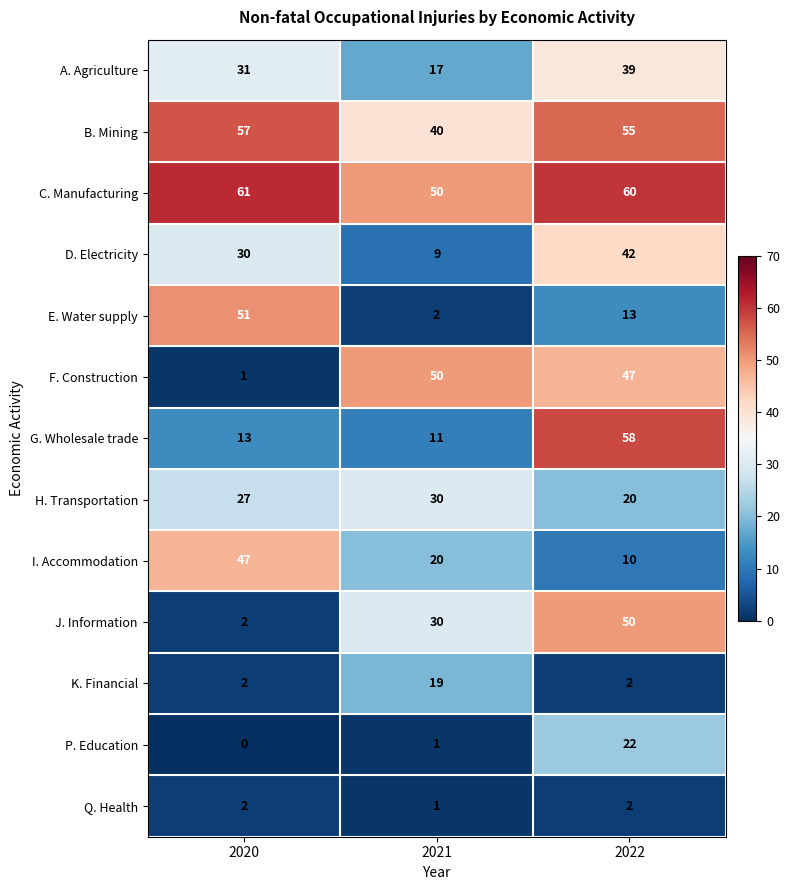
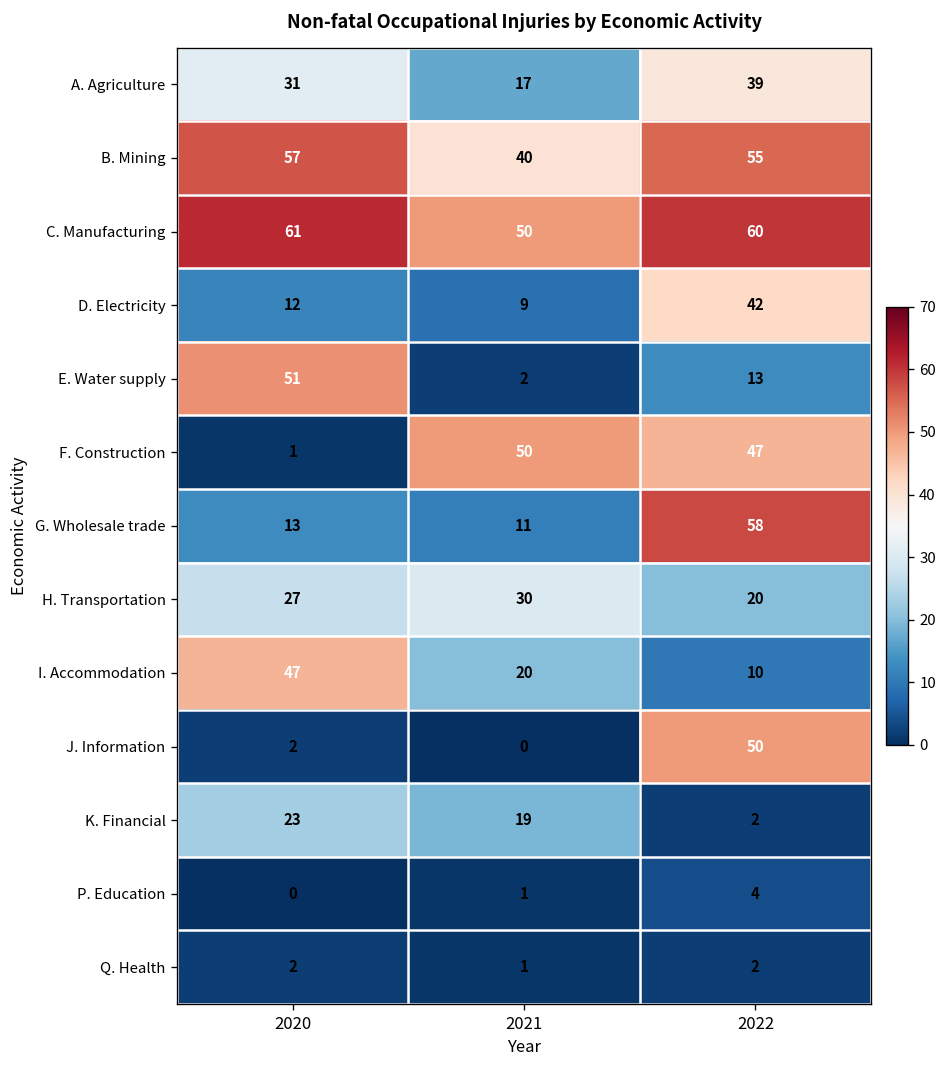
  {
    "A. Agriculture": {
      "2020": 31,
      "2021": 17,
      "2022": 39
    },
    "B. Mining": {
      "2020": 57,
      "2021": 40,
      "2022": 55
    },
    "C. Manufacturing": {
      "2020": 61,
      "2021": 50,
      "2022": 60
    },
    "D. Electricity": {
-     "2020": 30,
+     "2020": 12,
      "2021": 9,
      "2022": 42
    },
    "E. Water supply": {
      "2020": 51,
      "2021": 2,
      "2022": 13
    },
    "F. Construction": {
      "2020": 1,
      "2021": 50,
      "2022": 47
    },
    "G. Wholesale trade": {
      "2020": 13,
      "2021": 11,
      "2022": 58
    },
    "H. Transportation": {
      "2020": 27,
      "2021": 30,
      "2022": 20
    },
    "I. Accommodation": {
      "2020": 47,
      "2021": 20,
      "2022": 10
    },
    "J. Information": {
      "2020": 2,
-     "2021": 30,
+     "2021": 0,
      "2022": 50
    },
    "K. Financial": {
-     "2020": 2,
+     "2020": 23,
      "2021": 19,
      "2022": 2
    },
    "P. Education": {
      "2020": 0,
      "2021": 1,
-     "2022": 22
+     "2022": 4
    },
    "Q. Health": {
      "2020": 2,
      "2021": 1,
      "2022": 2
    }
  }
